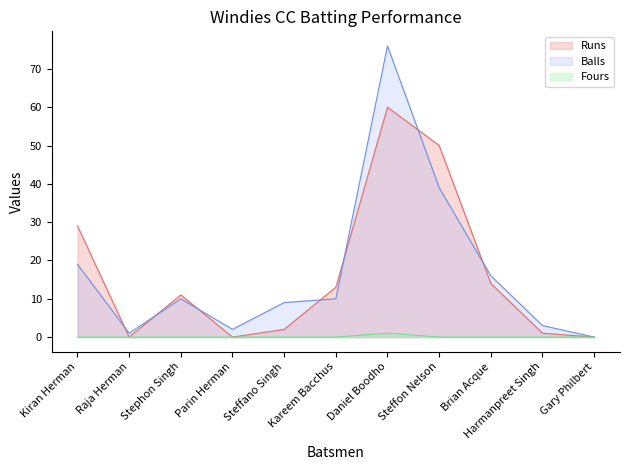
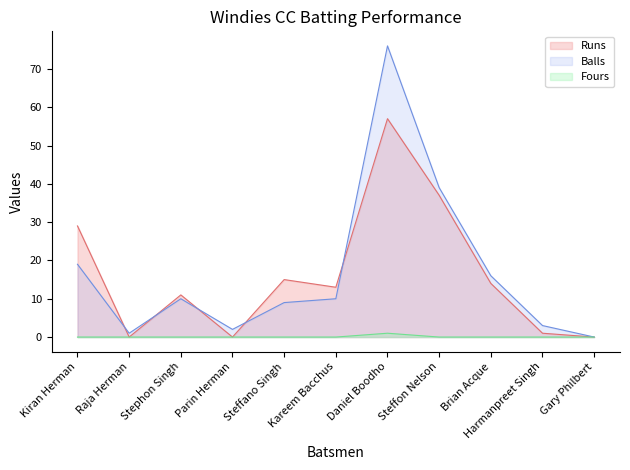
  {
    "Runs": {
      "Kiran Herman": 29,
      "Stephon Singh": 11,
-     "Steffano Singh": 2,
+     "Steffano Singh": 15,
      "Kareem Bacchus": 13,
-     "Daniel Boodho": 60,
-     "Steffon Nelson": 50,
+     "Daniel Boodho": 57,
+     "Steffon Nelson": 37,
      "Brian Acque": 14,
      "Harmanpreet Singh": 1
    }
  }
